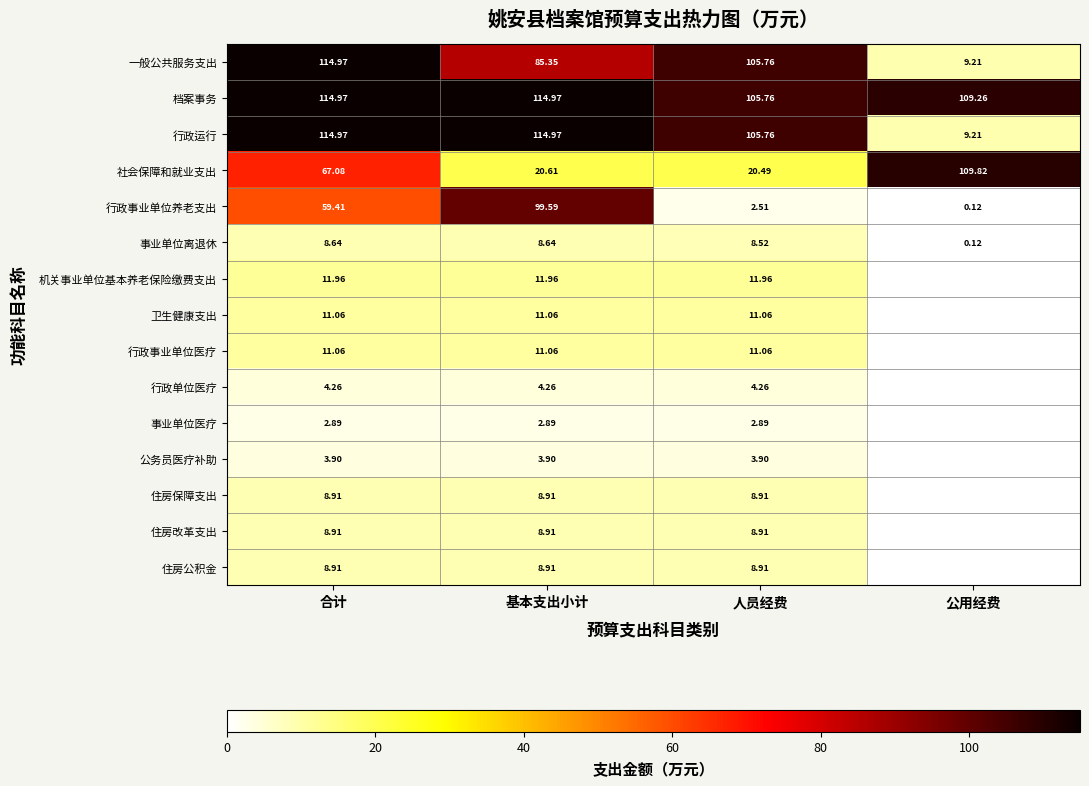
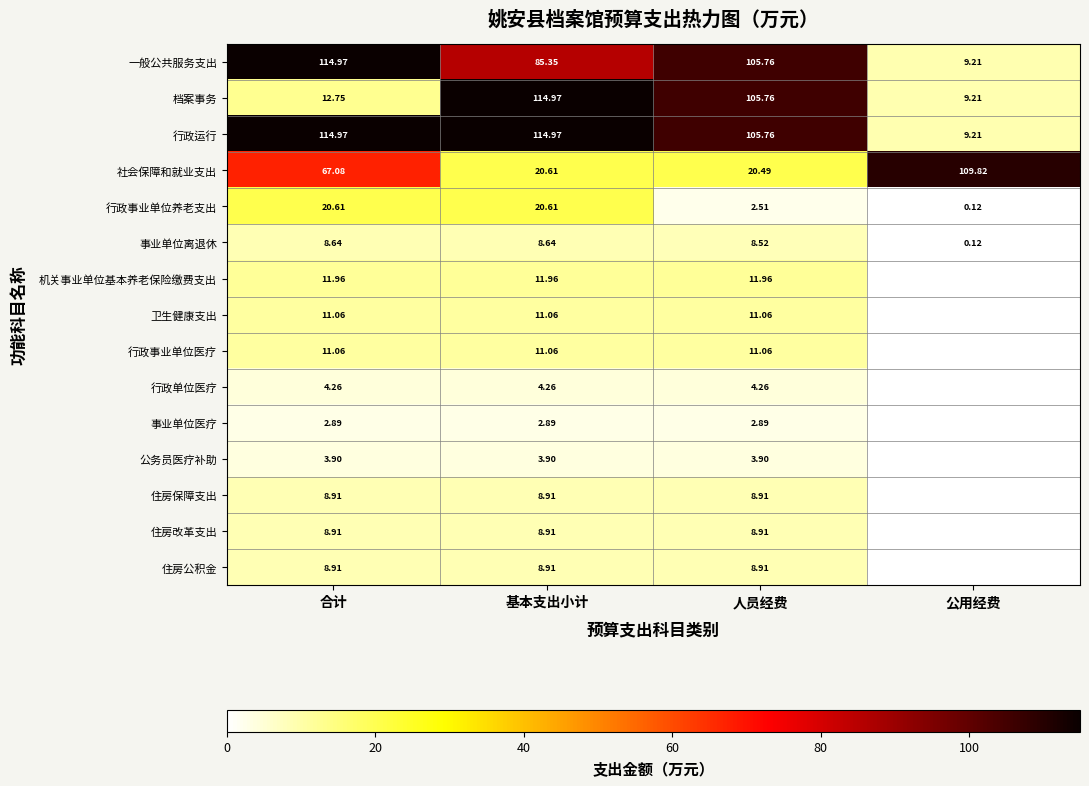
  {
    "一般公共服务支出": {
      "合计": 114.97,
      "基本支出小计": 85.35,
      "人员经费": 105.76,
      "公用经费": 9.21
    },
    "档案事务": {
-     "合计": 114.97,
+     "合计": 12.75,
      "基本支出小计": 114.97,
      "人员经费": 105.76,
-     "公用经费": 109.26
+     "公用经费": 9.21
    },
    "行政运行": {
      "合计": 114.97,
      "基本支出小计": 114.97,
      "人员经费": 105.76,
      "公用经费": 9.21
    },
    "社会保障和就业支出": {
      "合计": 67.08,
      "基本支出小计": 20.61,
      "人员经费": 20.49,
      "公用经费": 109.82
    },
    "行政事业单位养老支出": {
-     "合计": 59.41,
-     "基本支出小计": 99.59,
+     "合计": 20.61,
+     "基本支出小计": 20.61,
      "人员经费": 2.51,
      "公用经费": 0.12
    },
    "事业单位离退休": {
      "合计": 8.64,
      "基本支出小计": 8.64,
      "人员经费": 8.52,
      "公用经费": 0.12
    },
    "机关事业单位基本养老保险缴费支出": {
      "合计": 11.96,
      "基本支出小计": 11.96,
      "人员经费": 11.96
    },
    "卫生健康支出": {
      "合计": 11.06,
      "基本支出小计": 11.06,
      "人员经费": 11.06
    },
    "行政事业单位医疗": {
      "合计": 11.06,
      "基本支出小计": 11.06,
      "人员经费": 11.06
    },
    "行政单位医疗": {
      "合计": 4.26,
      "基本支出小计": 4.26,
      "人员经费": 4.26
    },
    "事业单位医疗": {
      "合计": 2.89,
      "基本支出小计": 2.89,
      "人员经费": 2.89
    },
    "公务员医疗补助": {
      "合计": 3.90,
      "基本支出小计": 3.90,
      "人员经费": 3.90
    },
    "住房保障支出": {
      "合计": 8.91,
      "基本支出小计": 8.91,
      "人员经费": 8.91
    },
    "住房改革支出": {
      "合计": 8.91,
      "基本支出小计": 8.91,
      "人员经费": 8.91
    },
    "住房公积金": {
      "合计": 8.91,
      "基本支出小计": 8.91,
      "人员经费": 8.91
    }
  }
